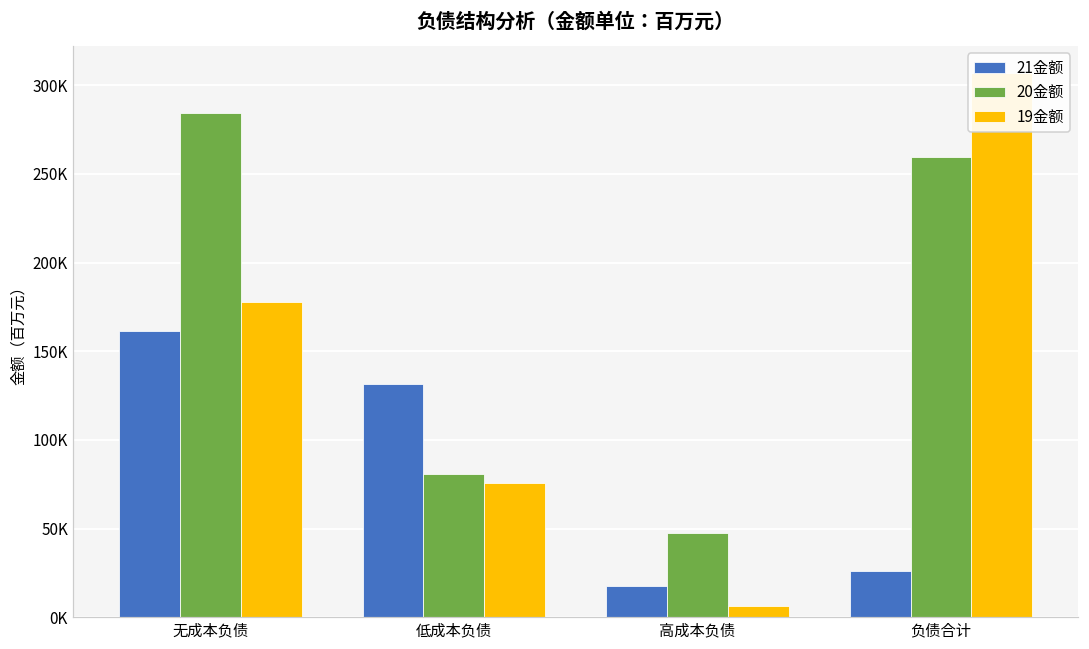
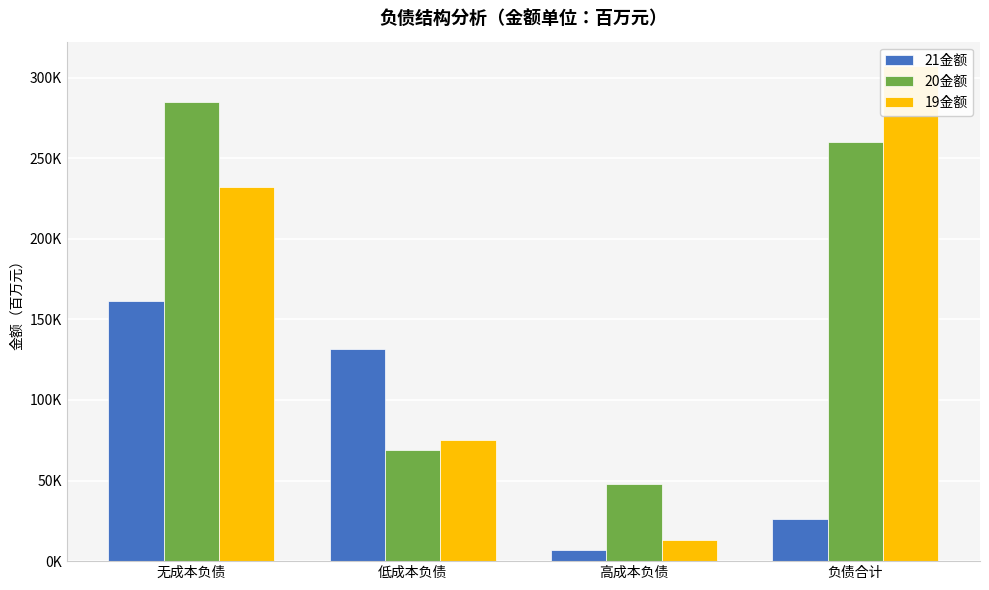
  {
    "21金额": {
      "无成本负债": 161000,
      "低成本负债": 131000,
-     "高成本负债": 18000,
+     "高成本负债": 7000,
      "负债合计": 26000
    },
    "20金额": {
      "无成本负债": 285000,
-     "低成本负债": 81000,
+     "低成本负债": 69000,
      "高成本负债": 48000,
      "负债合计": 260000
    },
    "19金额": {
-     "无成本负债": 178000,
+     "无成本负债": 232000,
      "低成本负债": 75000,
-     "高成本负债": 7000
+     "高成本负债": 13000
    }
  }
